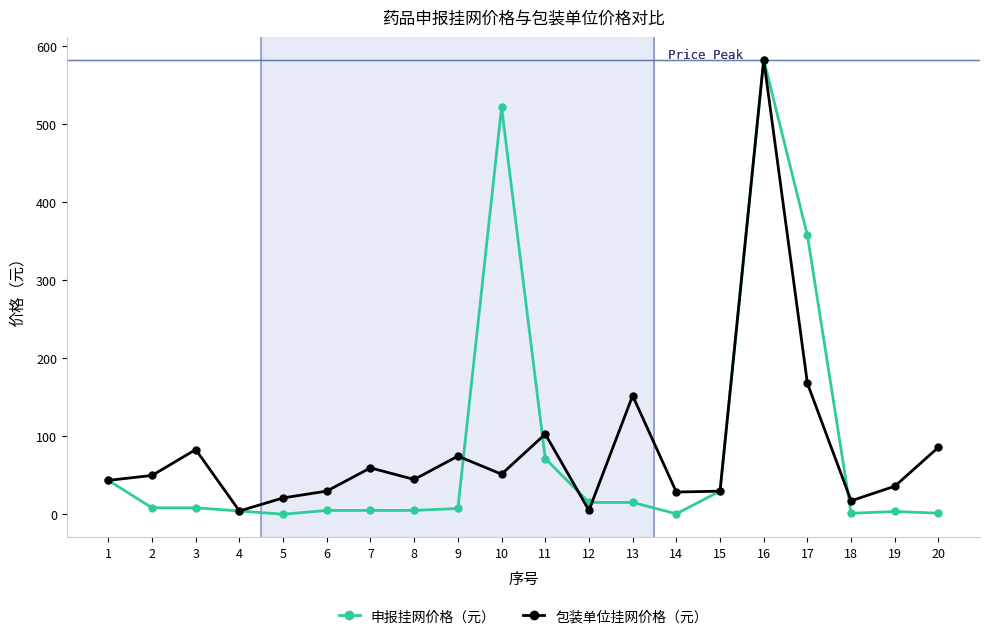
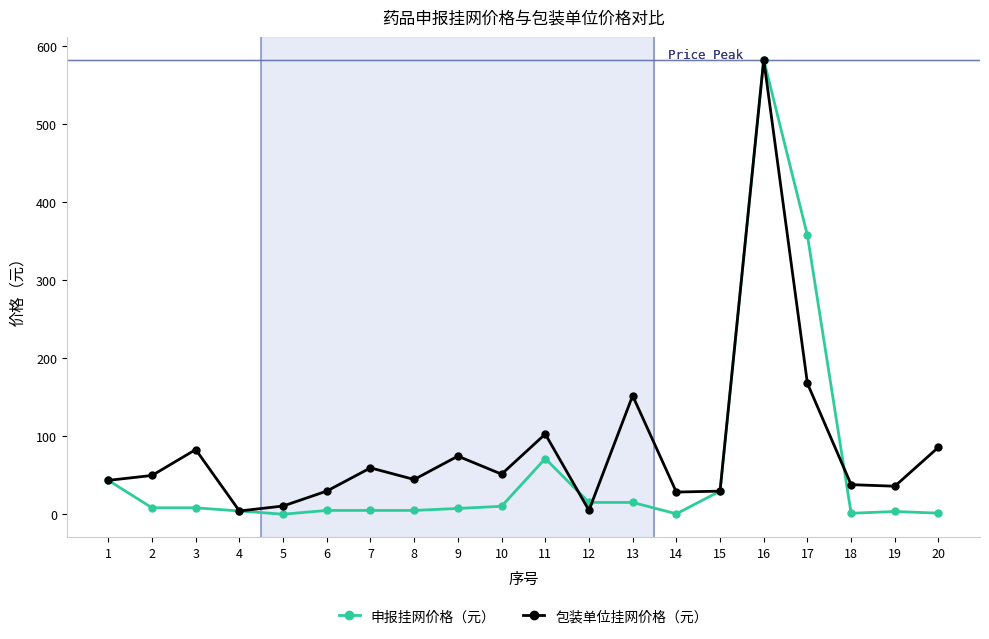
  {
    "申报挂网价格（元）": {
      "2": 10,
      "3": 10,
      "5": 0,
      "6": 0,
      "7": 0,
      "8": 0,
      "9": 10,
-     "10": 520,
+     "10": 10,
      "11": 70,
      "12": 20,
      "13": 20,
      "14": 0,
      "17": 360,
      "18": 0,
      "19": 0,
      "20": 0
    },
    "包装单位挂网价格（元）": {
      "2": 50,
      "3": 80,
-     "5": 20,
+     "5": 10,
      "6": 30,
      "7": 60,
      "8": 40,
      "9": 70,
      "10": 50,
      "11": 100,
      "12": 10,
      "13": 150,
      "14": 30,
      "17": 170,
-     "18": 20,
+     "18": 40,
      "19": 40,
      "20": 90
    }
  }
